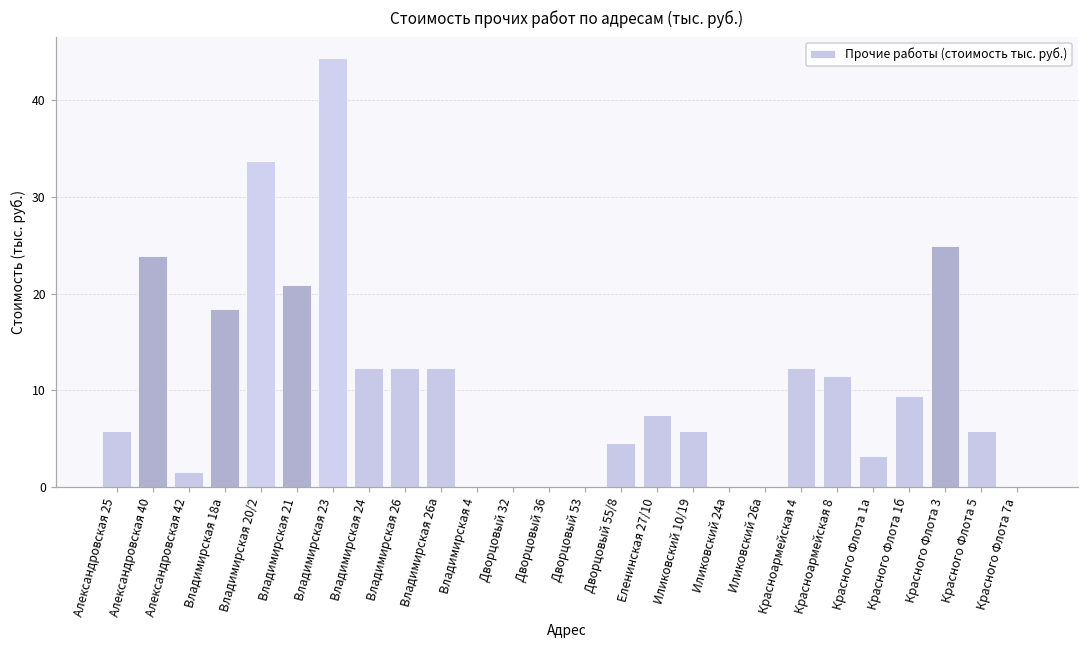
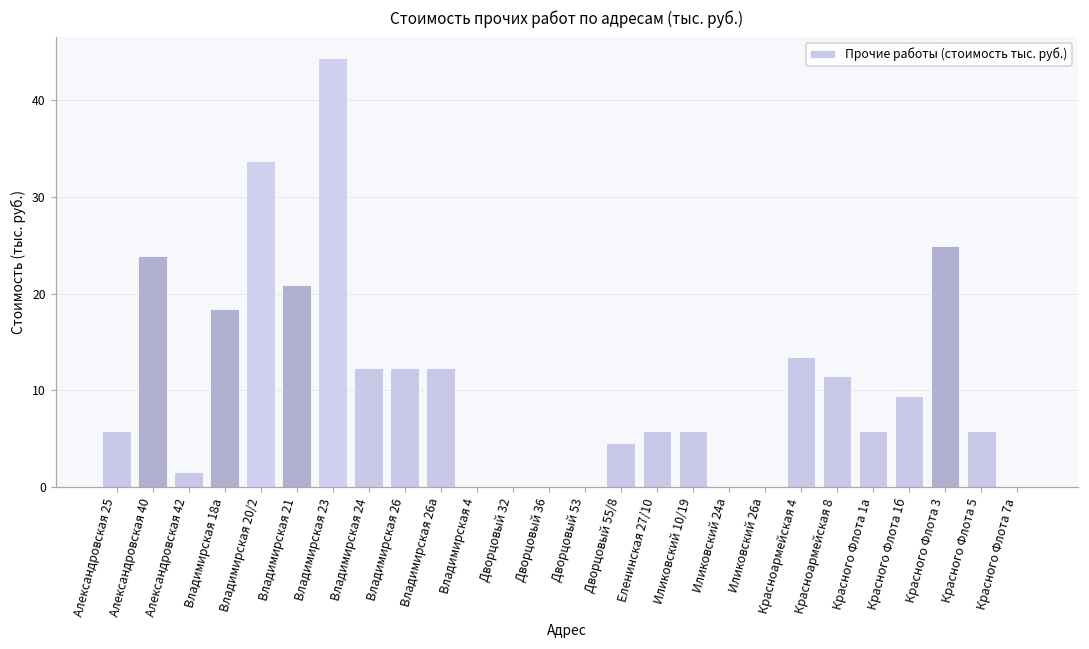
  {
    "Александровская 25": 6,
    "Александровская 40": 24,
    "Александровская 42": 2,
    "Владимирская 18а": 18,
    "Владимирская 20/2": 34,
    "Владимирская 21": 21,
    "Владимирская 23": 44,
    "Владимирская 24": 12,
    "Владимирская 26": 12,
    "Владимирская 26а": 12,
    "Владимирская 4": 0,
    "Дворцовый 32": 0,
    "Дворцовый 36": 0,
    "Дворцовый 53": 0,
    "Дворцовый 55/8": 5,
-   "Еленинская 27/10": 7,
+   "Еленинская 27/10": 6,
    "Иликовский 10/19": 6,
    "Иликовский 24а": 0,
    "Иликовский 26а": 0,
-   "Красноармейская 4": 12,
+   "Красноармейская 4": 14,
    "Красноармейская 8": 12,
-   "Красного Флота 1а": 3,
+   "Красного Флота 1а": 6,
    "Красного Флота 1б": 9,
    "Красного Флота 3": 25,
    "Красного Флота 5": 6,
    "Красного Флота 7а": 0
  }
